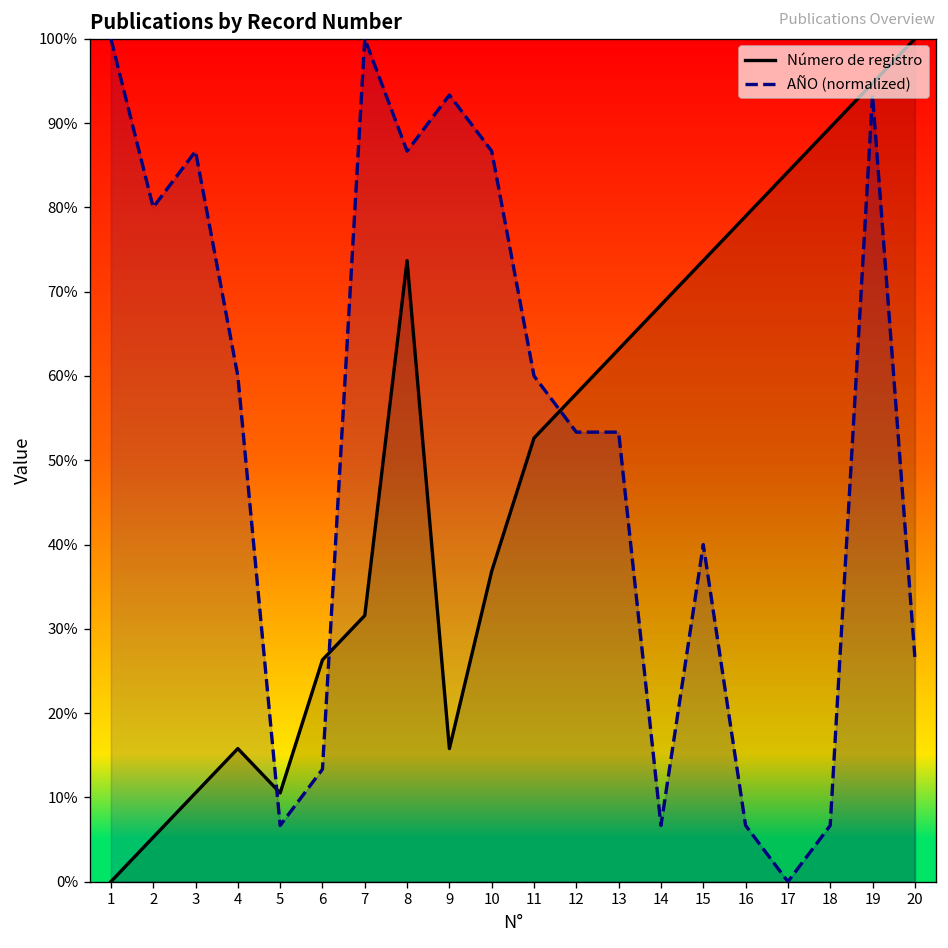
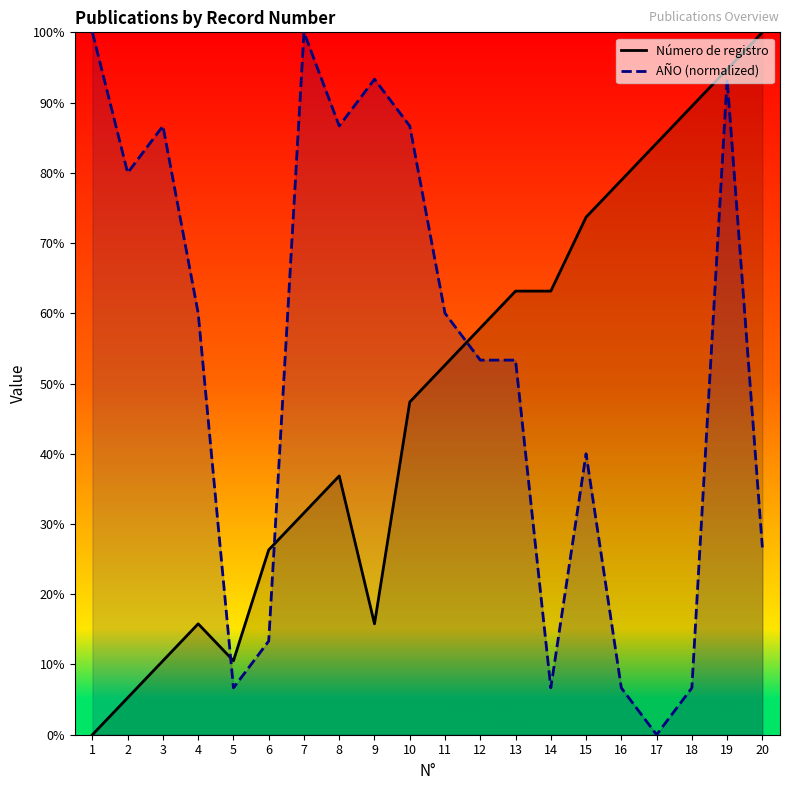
  {
    "Número de registro": {
      "1": "0%",
      "2": "5%",
      "3": "11%",
      "4": "16%",
      "5": "11%",
      "6": "26%",
      "7": "32%",
-     "8": "74%",
+     "8": "37%",
      "9": "16%",
-     "10": "37%",
+     "10": "47%",
      "11": "53%",
      "12": "58%",
      "13": "63%",
-     "14": "68%",
+     "14": "63%",
      "15": "74%",
      "16": "79%",
      "17": "84%",
      "18": "89%",
      "20": "100%"
    },
    "AÑO (normalized)": {
      "1": "100%",
      "2": "80%",
      "3": "87%",
      "4": "60%",
      "5": "7%",
      "6": "13%",
      "7": "100%",
      "8": "87%",
      "9": "93%",
      "10": "87%",
      "11": "60%",
      "12": "53%",
      "13": "53%",
      "14": "7%",
      "15": "40%",
      "16": "7%",
      "17": "0%",
      "18": "7%",
      "20": "27%"
    }
  }
